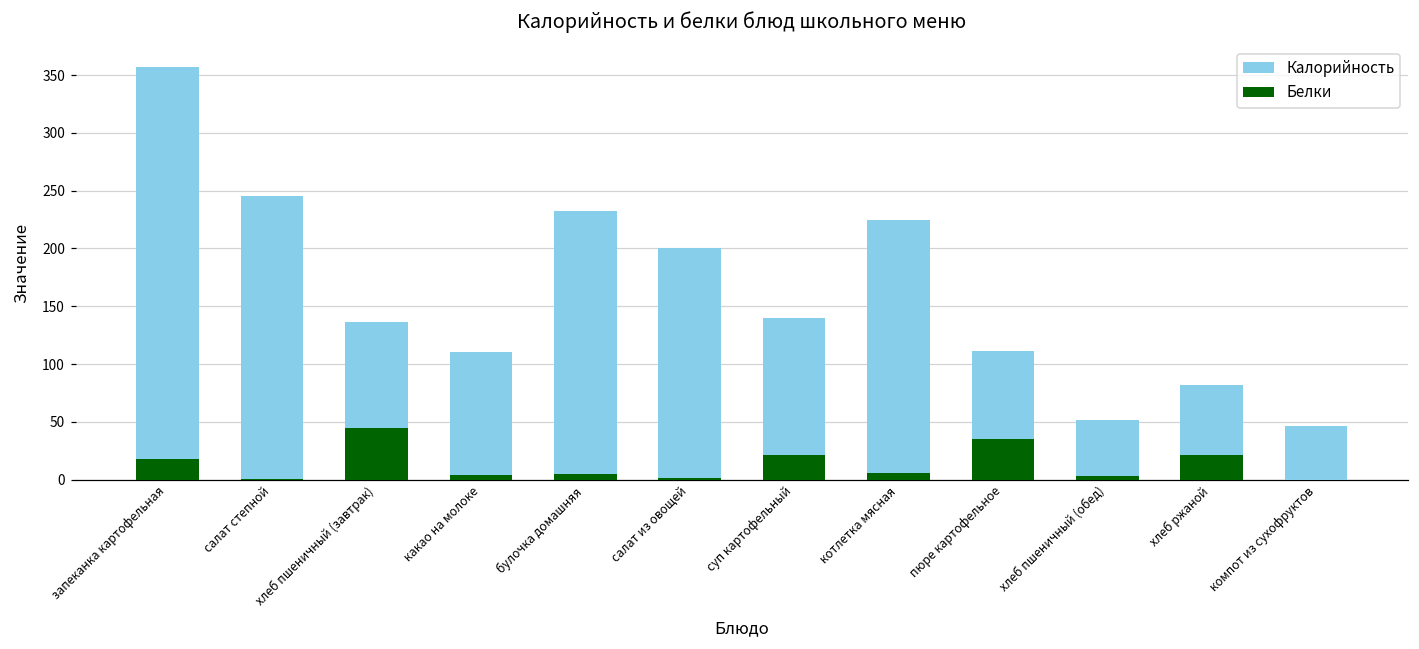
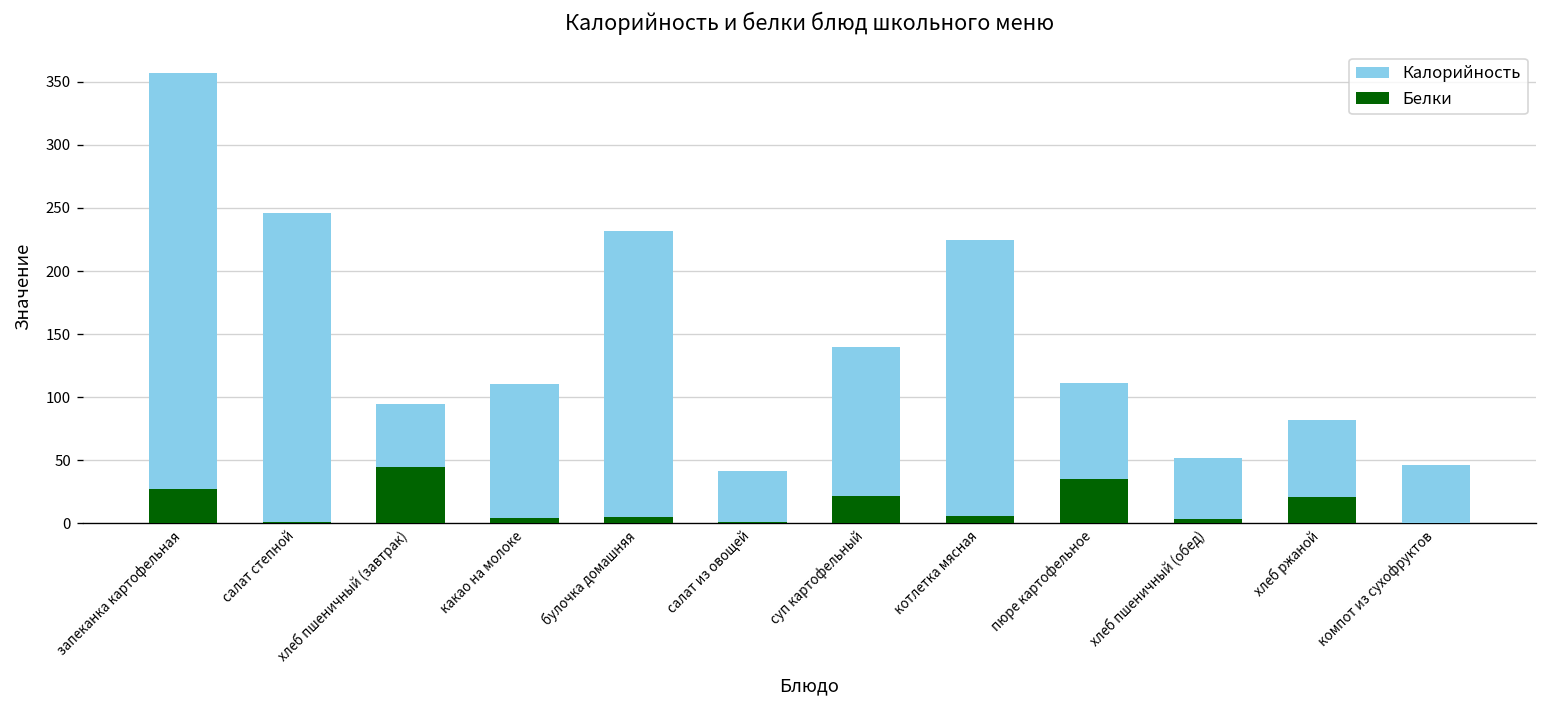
  {
    "Калорийность": {
      "запеканка картофельная": 357,
      "салат степной": 246,
-     "хлеб пшеничный (завтрак)": 136,
+     "хлеб пшеничный (завтрак)": 95,
      "какао на молоке": 110,
      "булочка домашняя": 232,
-     "салат из овощей": 201,
+     "салат из овощей": 41,
      "суп картофельный": 140,
      "котлетка мясная": 225,
      "пюре картофельное": 111,
      "хлеб пшеничный (обед)": 52,
      "хлеб ржаной": 82,
      "компот из сухофруктов": 47
    },
    "Белки": {
-     "запеканка картофельная": 18,
+     "запеканка картофельная": 28,
      "компот из сухофруктов": 0
    }
  }
